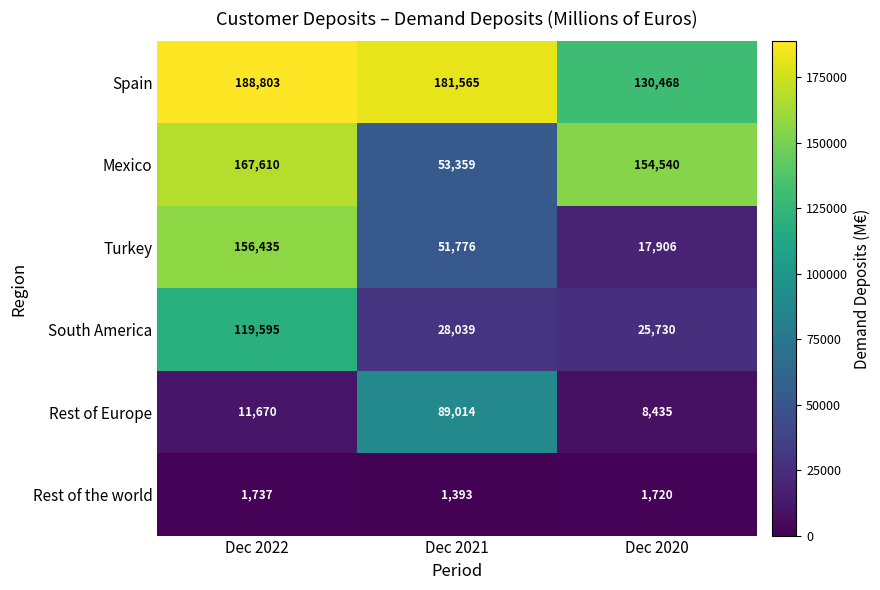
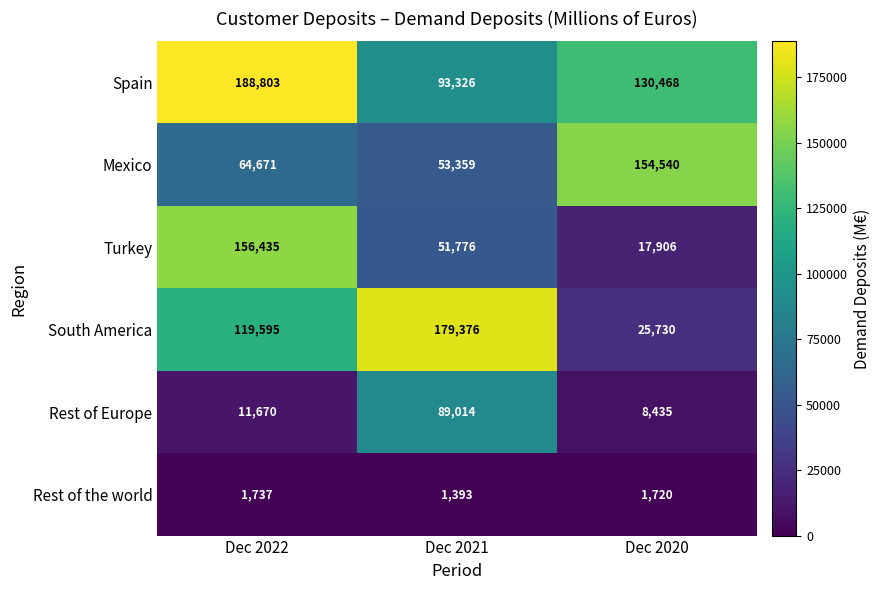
  {
    "Spain": {
      "Dec 2022": "188,803",
-     "Dec 2021": "181,565",
+     "Dec 2021": "93,326",
      "Dec 2020": "130,468"
    },
    "Mexico": {
-     "Dec 2022": "167,610",
+     "Dec 2022": "64,671",
      "Dec 2021": "53,359",
      "Dec 2020": "154,540"
    },
    "Turkey": {
      "Dec 2022": "156,435",
      "Dec 2021": "51,776",
      "Dec 2020": "17,906"
    },
    "South America": {
      "Dec 2022": "119,595",
-     "Dec 2021": "28,039",
+     "Dec 2021": "179,376",
      "Dec 2020": "25,730"
    },
    "Rest of Europe": {
      "Dec 2022": "11,670",
      "Dec 2021": "89,014",
      "Dec 2020": "8,435"
    },
    "Rest of the world": {
      "Dec 2022": "1,737",
      "Dec 2021": "1,393",
      "Dec 2020": "1,720"
    }
  }
